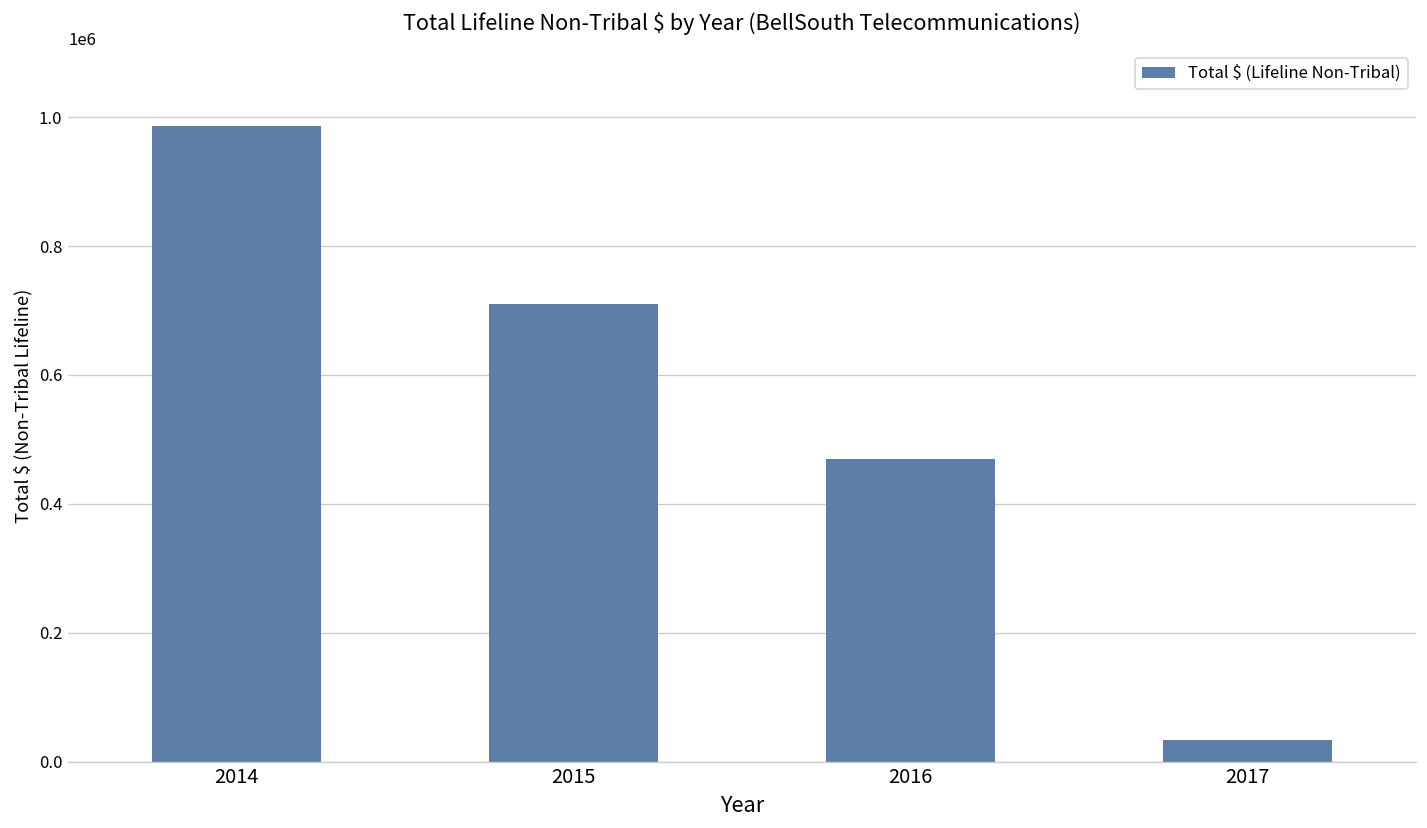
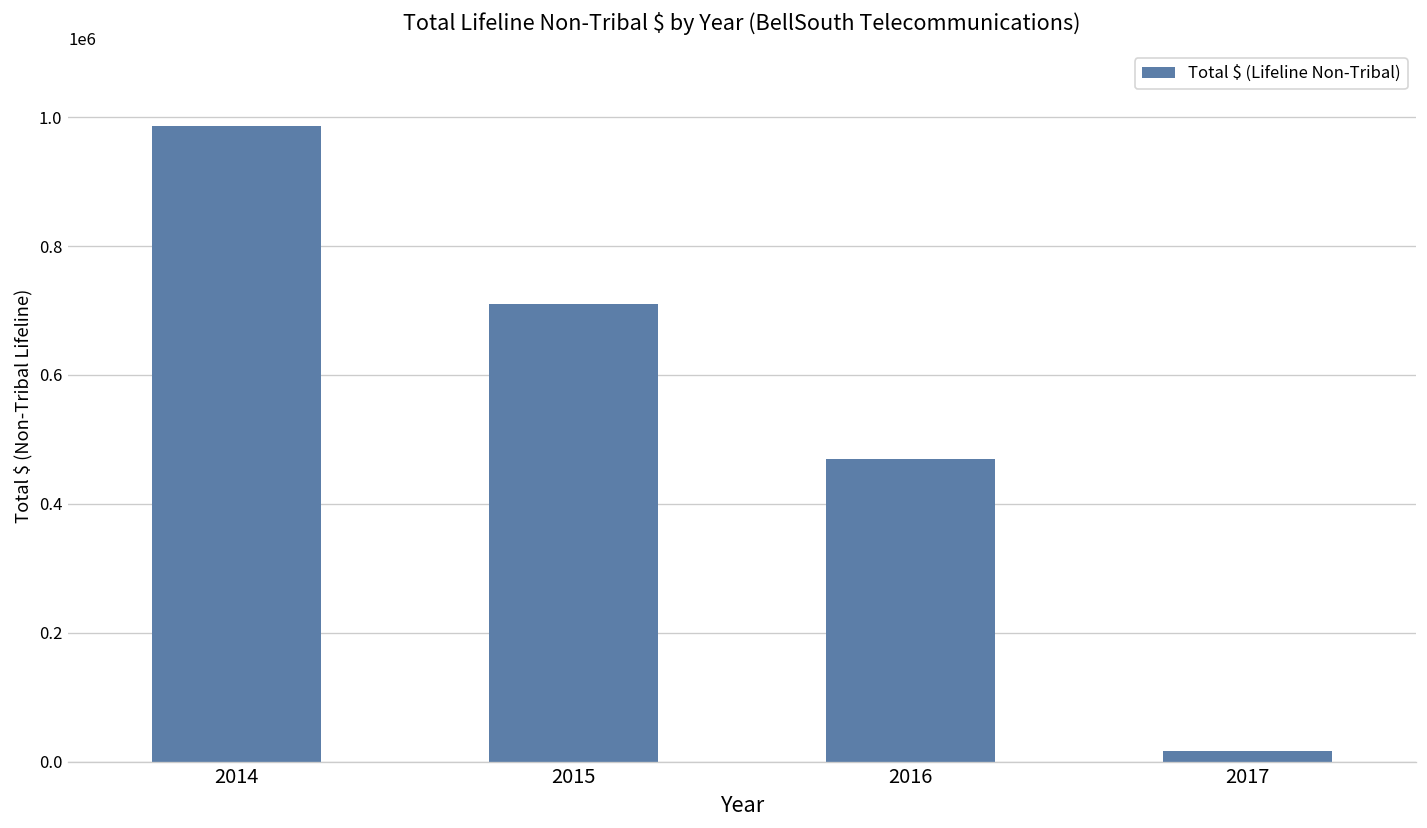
  {
    "2014": 990000,
    "2015": 710000,
    "2016": 470000,
-   "2017": 30000
+   "2017": 20000
  }
